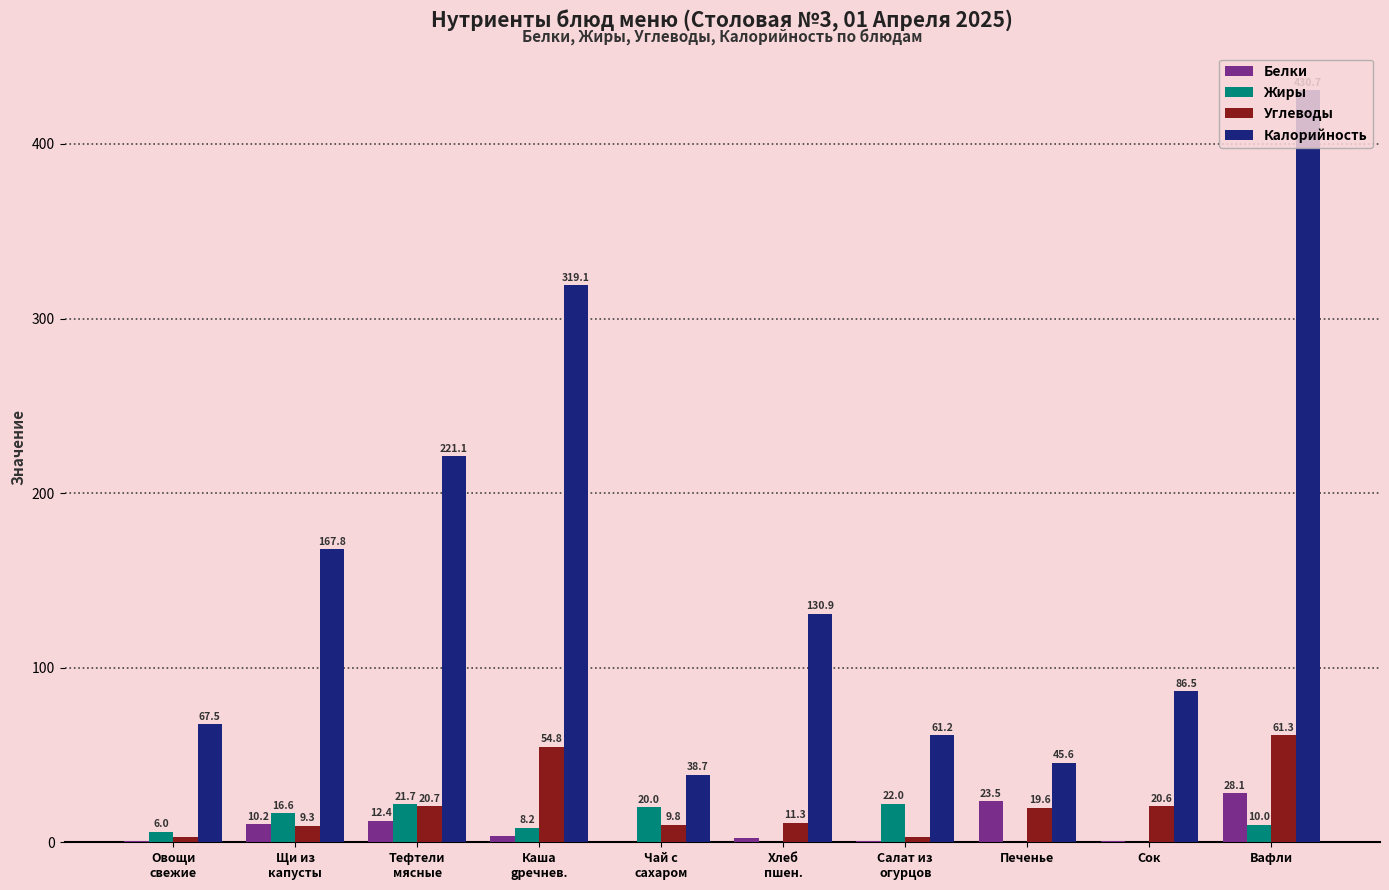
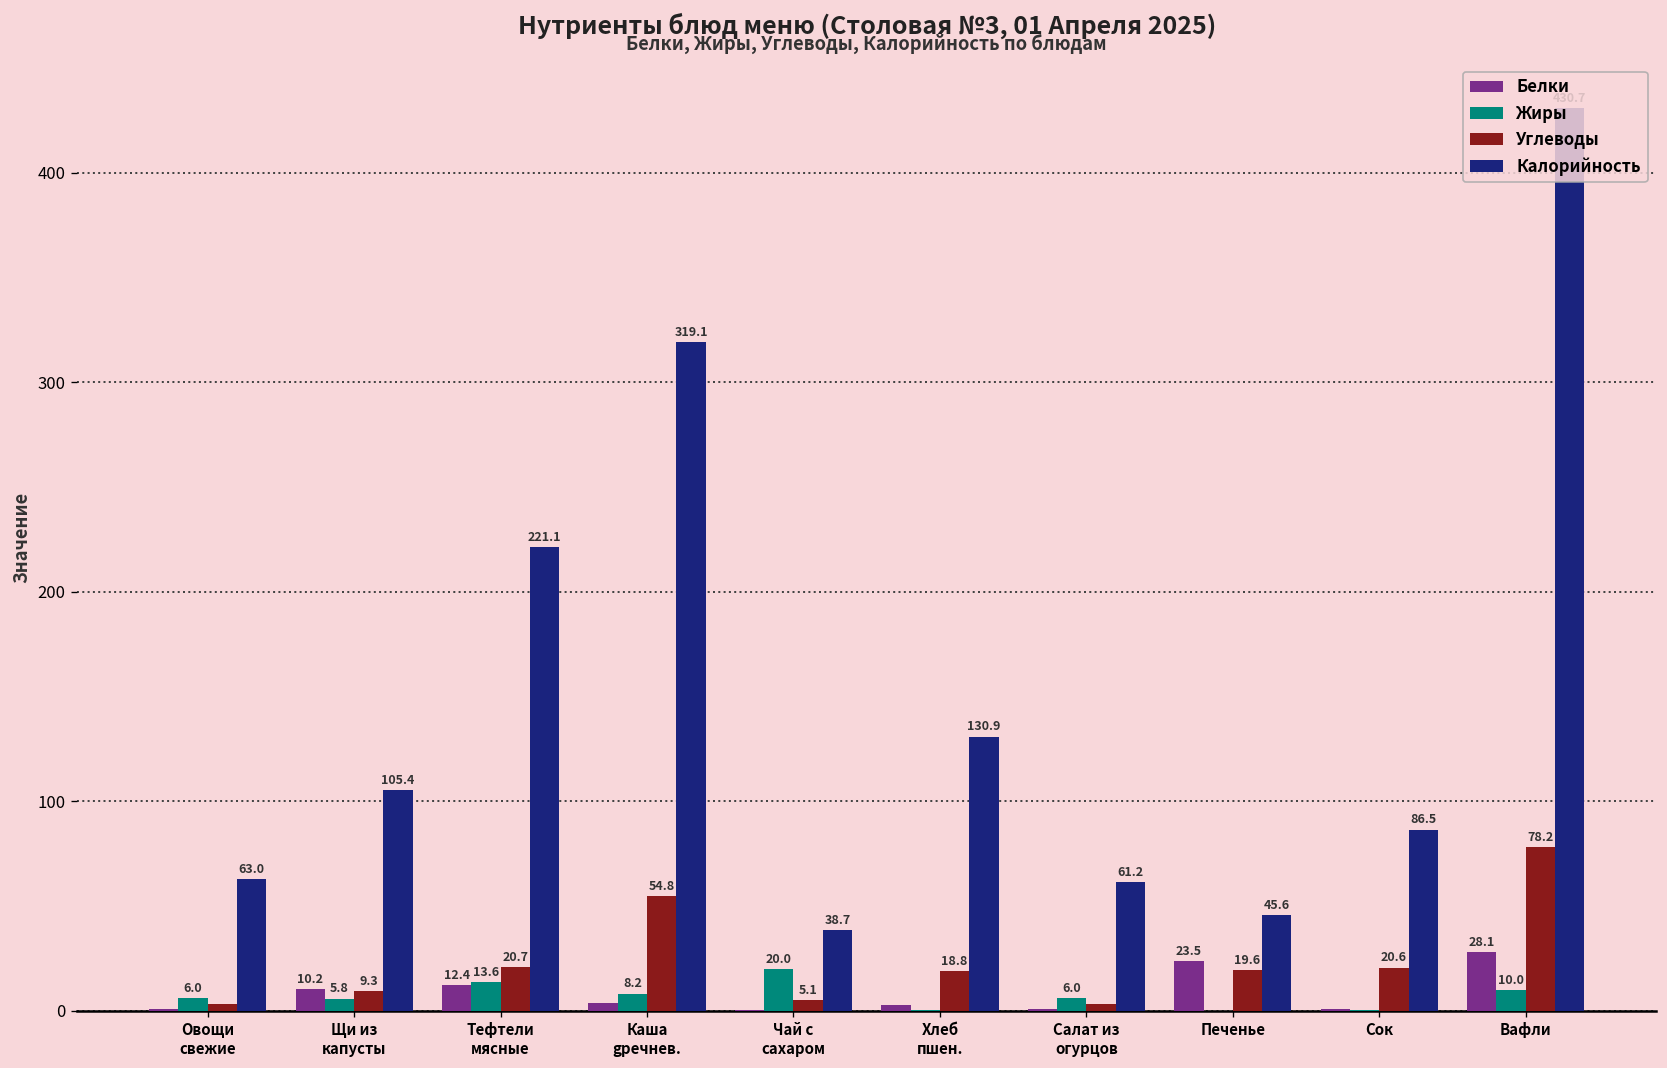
  {
    "Белки": {
      "Щи из капусты": 10.2,
      "Тефтели мясные": 12.4,
      "Печенье": 23.5,
      "Вафли": 28.1
    },
    "Жиры": {
      "Овощи свежие": 6.0,
-     "Щи из капусты": 16.6,
-     "Тефтели мясные": 21.7,
+     "Щи из капусты": 5.8,
+     "Тефтели мясные": 13.6,
      "Каша gречнев.": 8.2,
      "Чай с сахаром": 20.0,
-     "Салат из огурцов": 22.0,
+     "Салат из огурцов": 6.0,
      "Вафли": 10.0
    },
    "Углеводы": {
      "Щи из капусты": 9.3,
      "Тефтели мясные": 20.7,
      "Каша gречнев.": 54.8,
-     "Чай с сахаром": 9.8,
-     "Хлеб пшен.": 11.3,
+     "Чай с сахаром": 5.1,
+     "Хлеб пшен.": 18.8,
      "Печенье": 19.6,
      "Сок": 20.6,
-     "Вафли": 61.3
+     "Вафли": 78.2
    },
    "Калорийность": {
-     "Овощи свежие": 67.5,
-     "Щи из капусты": 167.8,
+     "Овощи свежие": 63.0,
+     "Щи из капусты": 105.4,
      "Тефтели мясные": 221.1,
      "Каша gречнев.": 319.1,
      "Чай с сахаром": 38.7,
      "Хлеб пшен.": 130.9,
      "Салат из огурцов": 61.2,
      "Печенье": 45.6,
      "Сок": 86.5
    }
  }
